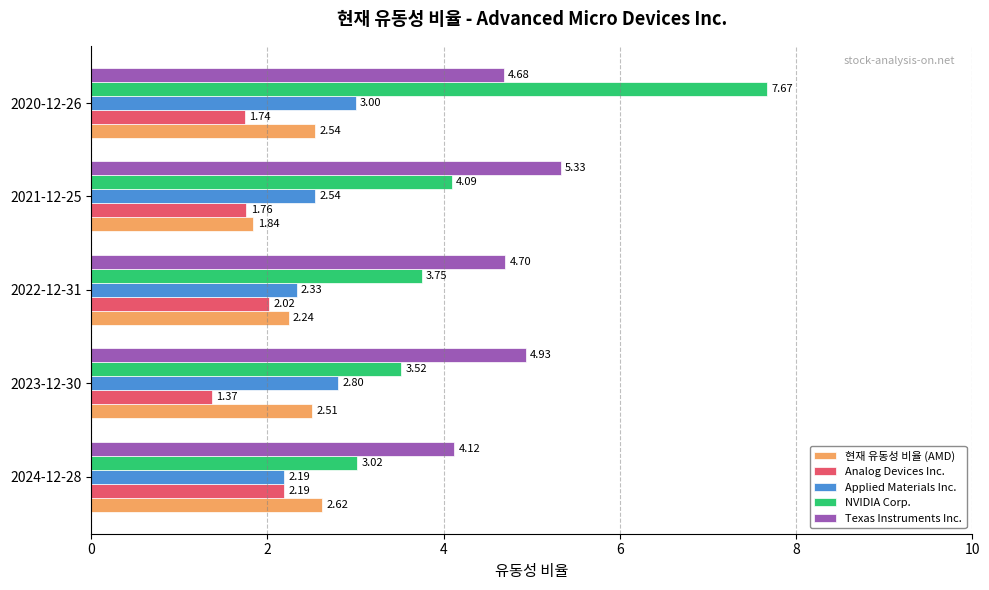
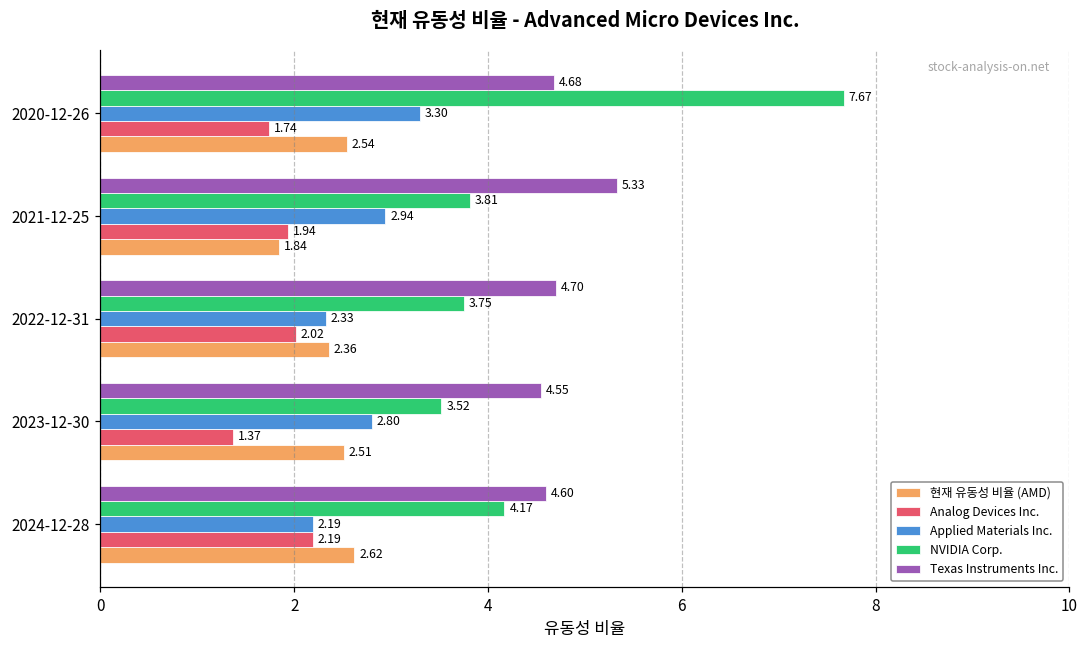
  {
    "현재 유동성 비율 (AMD)": {
      "2020-12-26": 2.54,
      "2021-12-25": 1.84,
-     "2022-12-31": 2.24,
+     "2022-12-31": 2.36,
      "2023-12-30": 2.51,
      "2024-12-28": 2.62
    },
    "Analog Devices Inc.": {
      "2020-12-26": 1.74,
-     "2021-12-25": 1.76,
+     "2021-12-25": 1.94,
      "2022-12-31": 2.02,
      "2023-12-30": 1.37,
      "2024-12-28": 2.19
    },
    "Applied Materials Inc.": {
-     "2020-12-26": 3.00,
-     "2021-12-25": 2.54,
+     "2020-12-26": 3.30,
+     "2021-12-25": 2.94,
      "2022-12-31": 2.33,
      "2023-12-30": 2.80,
      "2024-12-28": 2.19
    },
    "NVIDIA Corp.": {
      "2020-12-26": 7.67,
-     "2021-12-25": 4.09,
+     "2021-12-25": 3.81,
      "2022-12-31": 3.75,
      "2023-12-30": 3.52,
-     "2024-12-28": 3.02
+     "2024-12-28": 4.17
    },
    "Texas Instruments Inc.": {
      "2020-12-26": 4.68,
      "2021-12-25": 5.33,
      "2022-12-31": 4.70,
-     "2023-12-30": 4.93,
-     "2024-12-28": 4.12
+     "2023-12-30": 4.55,
+     "2024-12-28": 4.60
    }
  }
